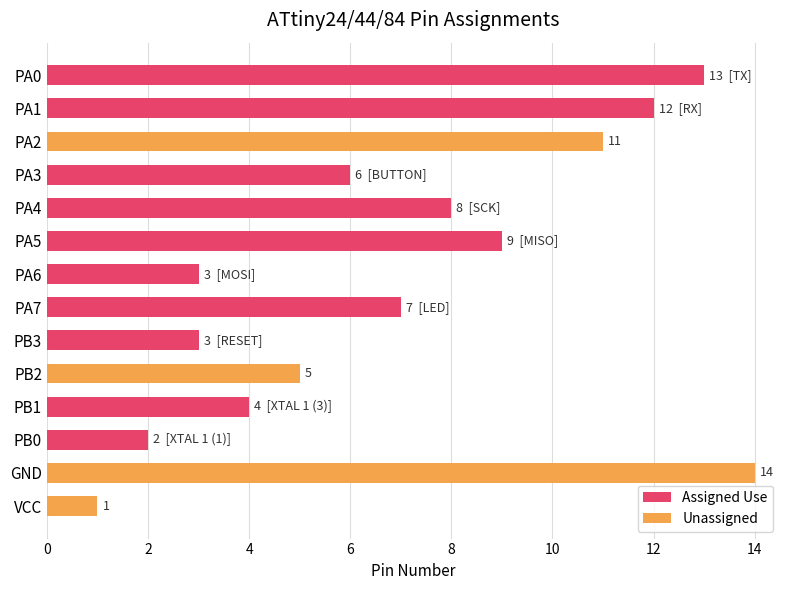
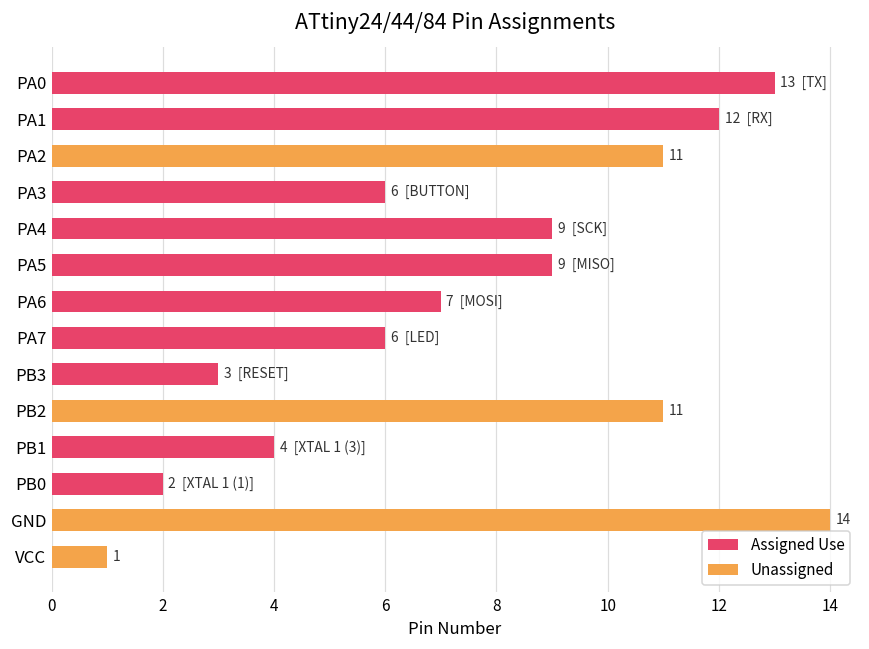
  {
    "Assigned Use": {
      "PA0": 13,
      "PA1": 12,
      "PA3": 6,
-     "PA4": 8,
+     "PA4": 9,
      "PA5": 9,
-     "PA6": 3,
-     "PA7": 7,
+     "PA6": 7,
+     "PA7": 6,
      "PB3": 3,
      "PB1": 4,
      "PB0": 2
    },
    "Unassigned": {
      "PA2": 11,
-     "PB2": 5,
+     "PB2": 11,
      "GND": 14,
      "VCC": 1
    }
  }
